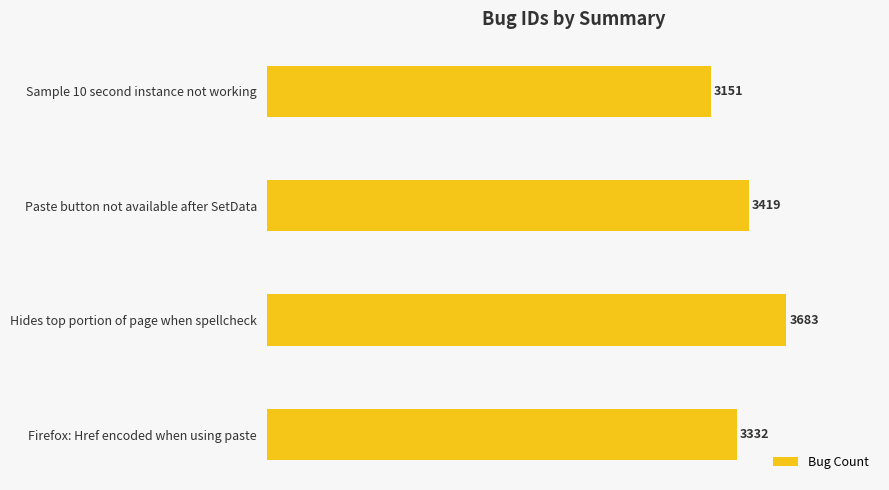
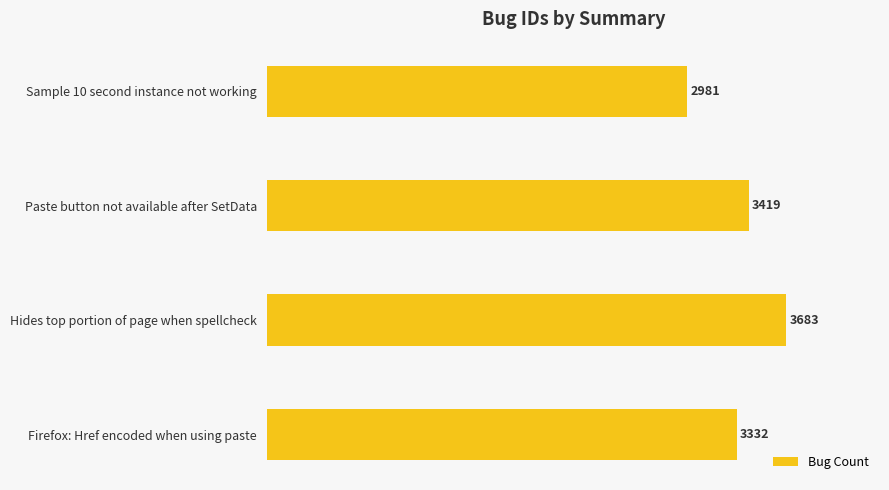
  {
-   "Sample 10 second instance not working": 3151,
+   "Sample 10 second instance not working": 2981,
    "Paste button not available after SetData": 3419,
    "Hides top portion of page when spellcheck": 3683,
    "Firefox: Href encoded when using paste": 3332
  }
